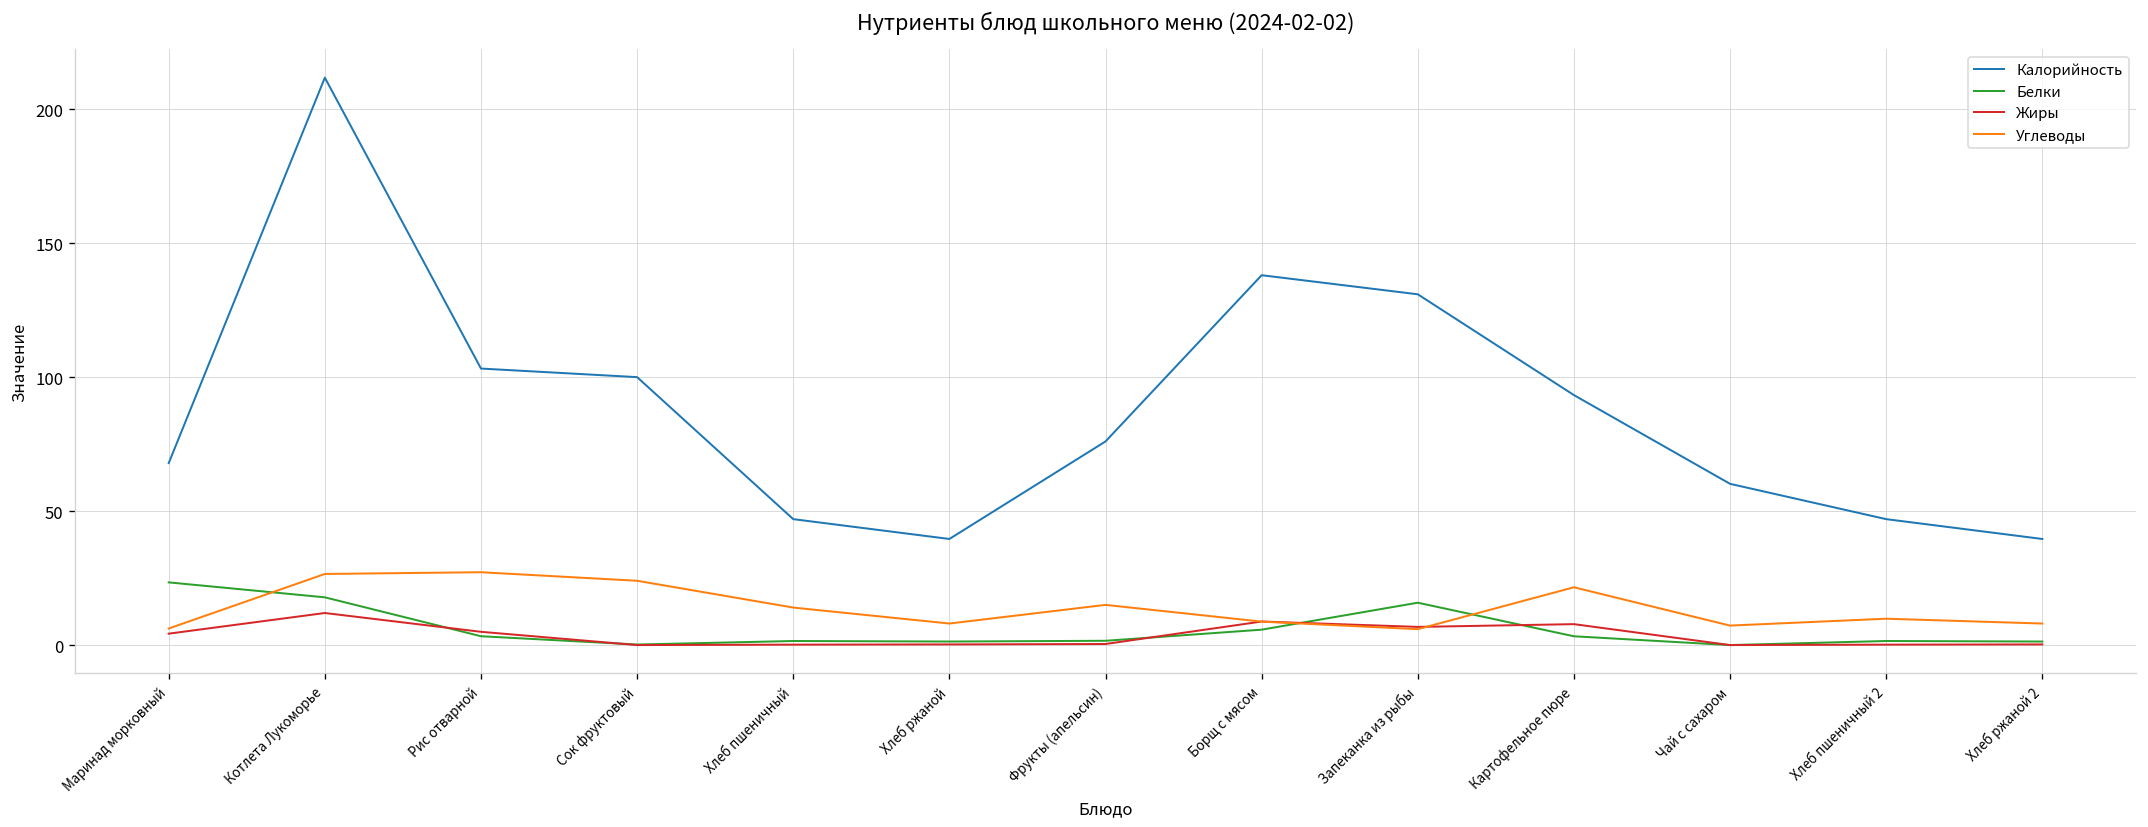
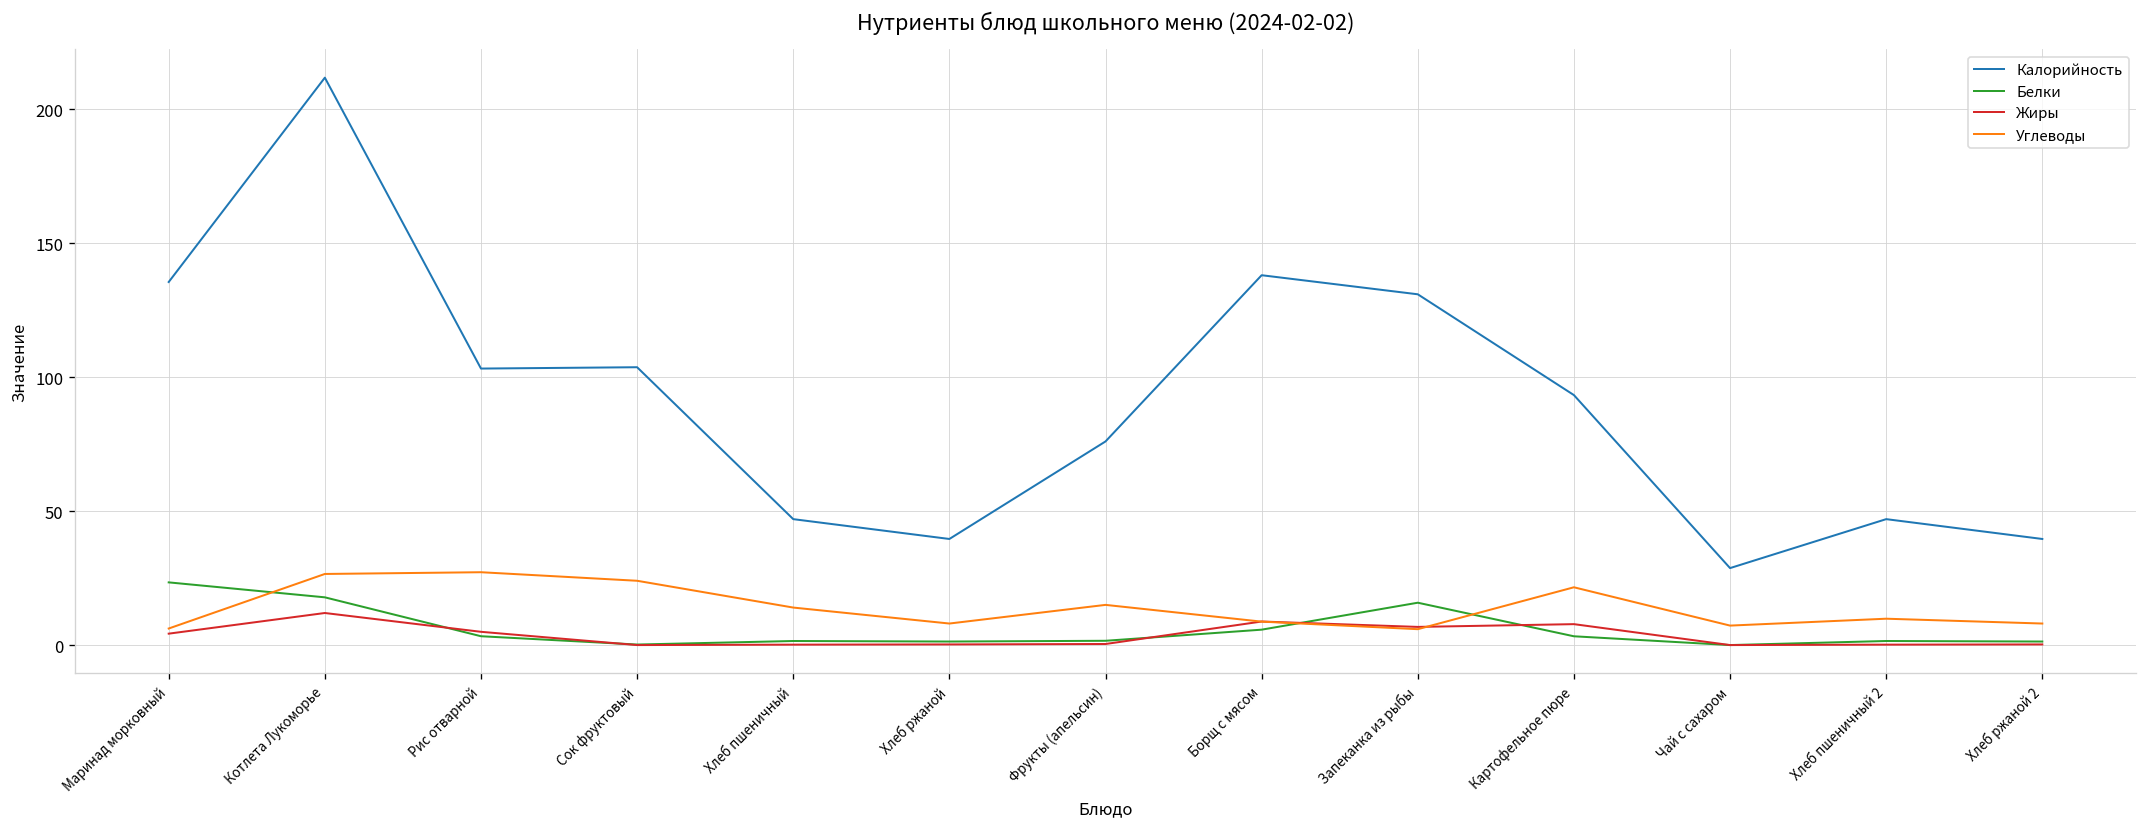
  {
    "Калорийность": {
-     "Маринад морковный": 68,
+     "Маринад морковный": 136,
      "Котлета Лукоморье": 212,
      "Рис отварной": 103,
-     "Сок фруктовый": 100,
+     "Сок фруктовый": 104,
      "Хлеб пшеничный": 47,
      "Хлеб ржаной": 40,
      "Фрукты (апельсин)": 76,
      "Борщ с мясом": 138,
      "Запеканка из рыбы": 131,
      "Картофельное пюре": 93,
-     "Чай с сахаром": 60,
+     "Чай с сахаром": 29,
      "Хлеб пшеничный 2": 47,
      "Хлеб ржаной 2": 40
    },
    "Белки": {
      "Маринад морковный": 23,
      "Котлета Лукоморье": 18,
      "Рис отварной": 3,
      "Хлеб пшеничный": 2,
      "Фрукты (апельсин)": 2,
      "Борщ с мясом": 6,
      "Запеканка из рыбы": 16,
      "Картофельное пюре": 3,
      "Хлеб пшеничный 2": 2
    },
    "Жиры": {
      "Маринад морковный": 4,
      "Котлета Лукоморье": 12,
      "Рис отварной": 5,
      "Хлеб пшеничный": 0,
      "Фрукты (апельсин)": 0,
      "Картофельное пюре": 8,
      "Хлеб пшеничный 2": 0
    },
    "Углеводы": {
      "Маринад морковный": 6,
      "Котлета Лукоморье": 27,
      "Рис отварной": 27,
      "Сок фруктовый": 24,
      "Хлеб пшеничный": 14,
      "Хлеб ржаной": 8,
      "Фрукты (апельсин)": 15,
      "Картофельное пюре": 22,
      "Чай с сахаром": 7,
      "Хлеб пшеничный 2": 10,
      "Хлеб ржаной 2": 8
    }
  }
